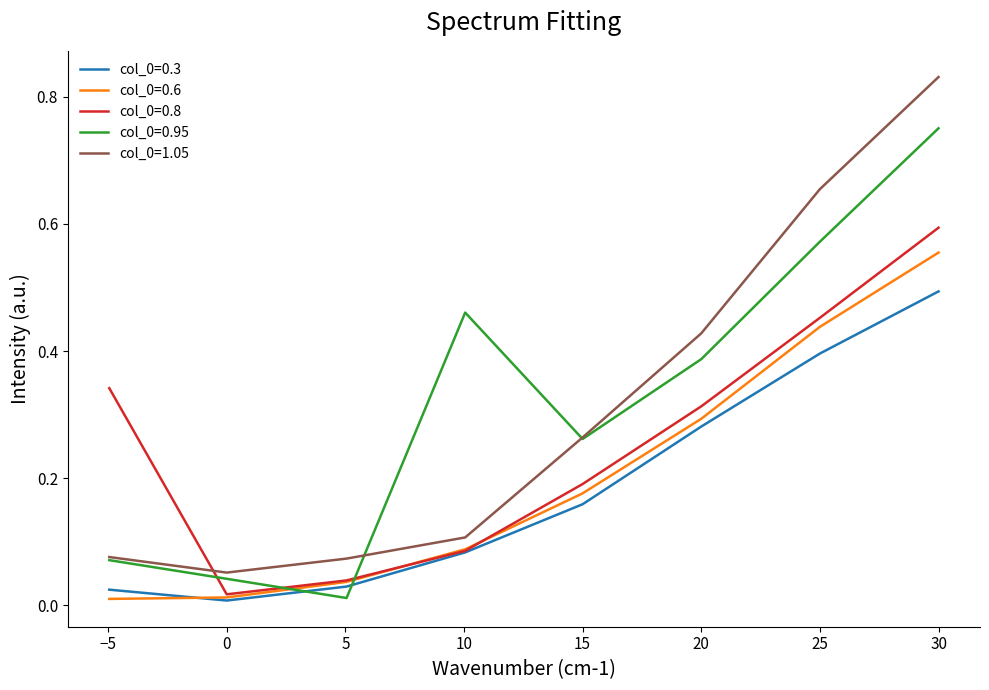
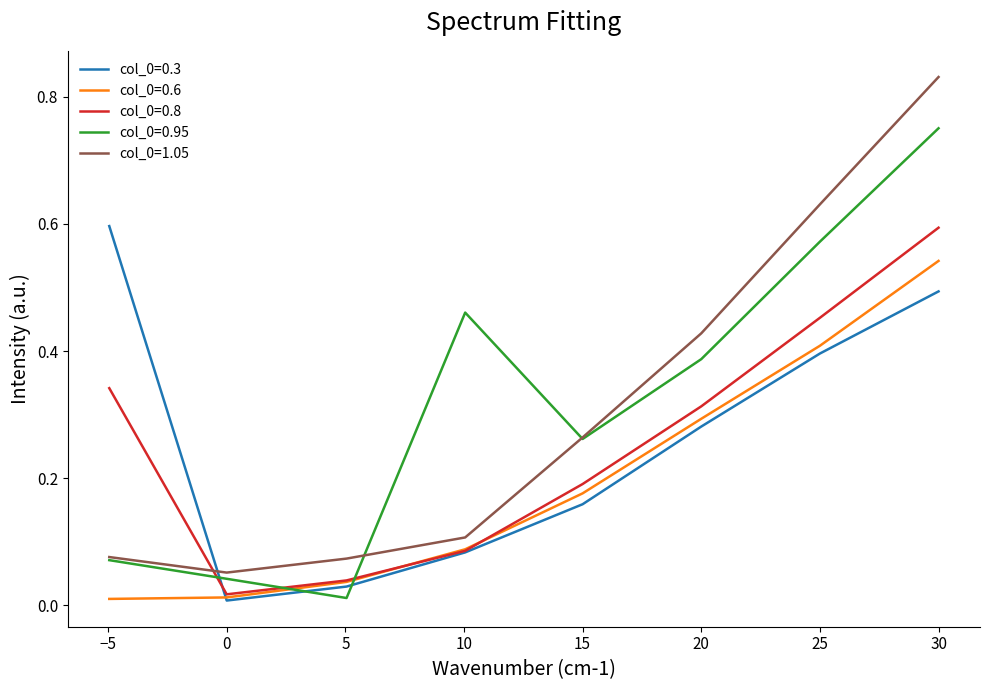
  {
    "col_0=0.3": {
-     "−5": 0.02,
+     "−5": 0.60,
      "0": 0.01,
      "5": 0.03,
      "15": 0.16,
      "20": 0.28,
      "25": 0.40,
      "30": 0.49
    },
    "col_0=0.6": {
      "−5": 0.01,
      "0": 0.01,
      "15": 0.18,
      "20": 0.29,
-     "25": 0.44,
-     "30": 0.56
+     "25": 0.41,
+     "30": 0.54
    },
    "col_0=0.8": {
      "−5": 0.34,
      "0": 0.02,
      "15": 0.19,
      "20": 0.31,
      "25": 0.45,
      "30": 0.59
    },
    "col_0=0.95": {
      "−5": 0.07,
      "0": 0.04,
      "5": 0.01,
      "10": 0.46,
      "20": 0.39,
      "25": 0.57,
      "30": 0.75
    },
    "col_0=1.05": {
      "−5": 0.08,
      "0": 0.05,
      "5": 0.07,
      "10": 0.11,
      "20": 0.43,
-     "25": 0.65,
+     "25": 0.63,
      "30": 0.83
    }
  }
